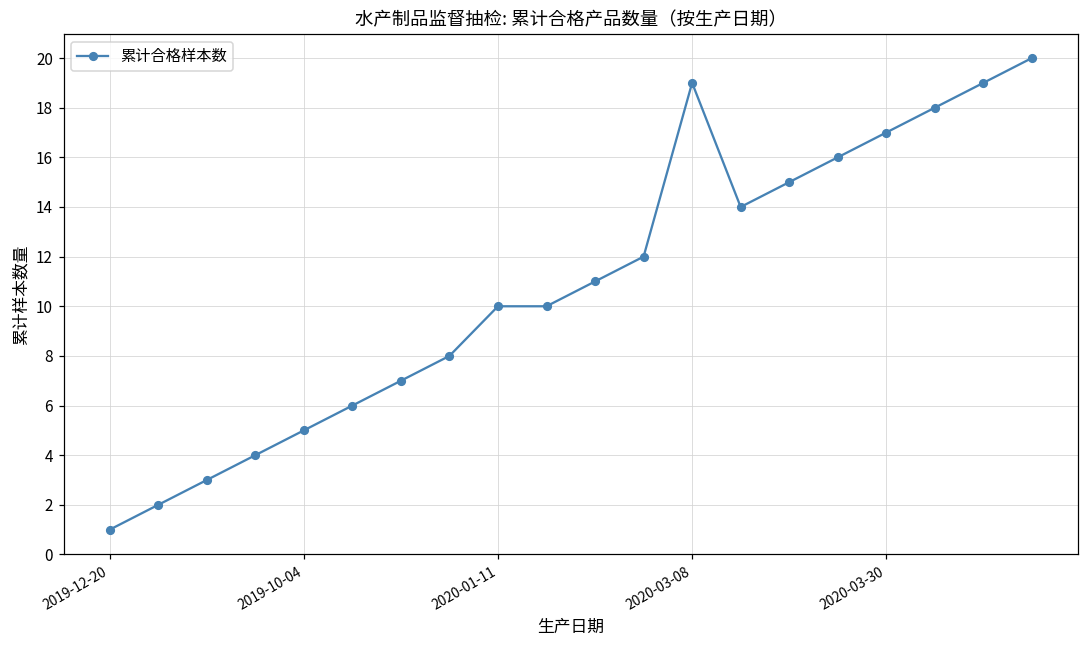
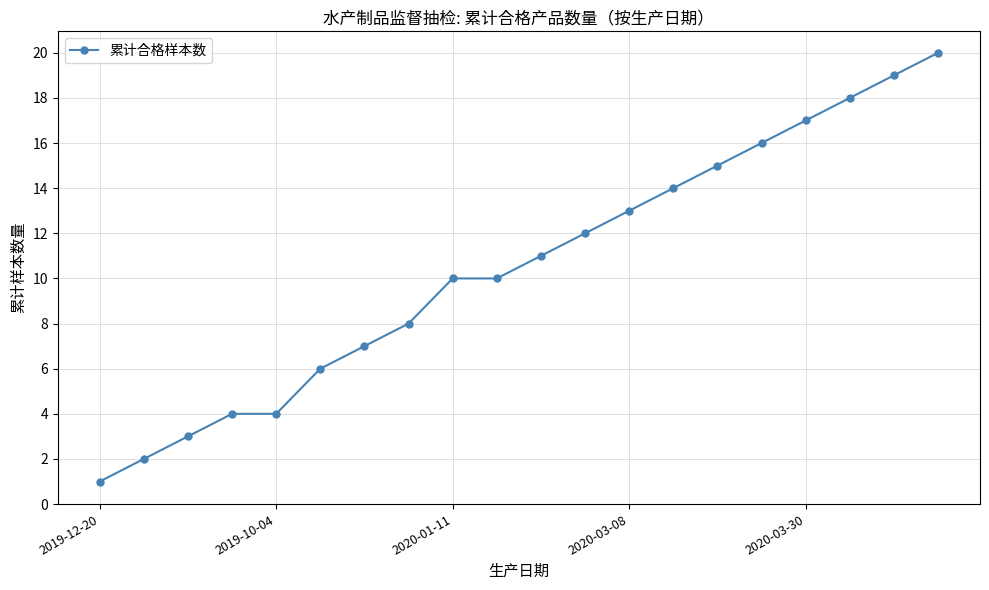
  {
    "2019-12-20": 1,
-   "2019-10-04": 5,
+   "2019-10-04": 4,
    "2020-01-11": 10,
-   "2020-03-08": 19,
+   "2020-03-08": 13,
    "2020-03-30": 17
  }
